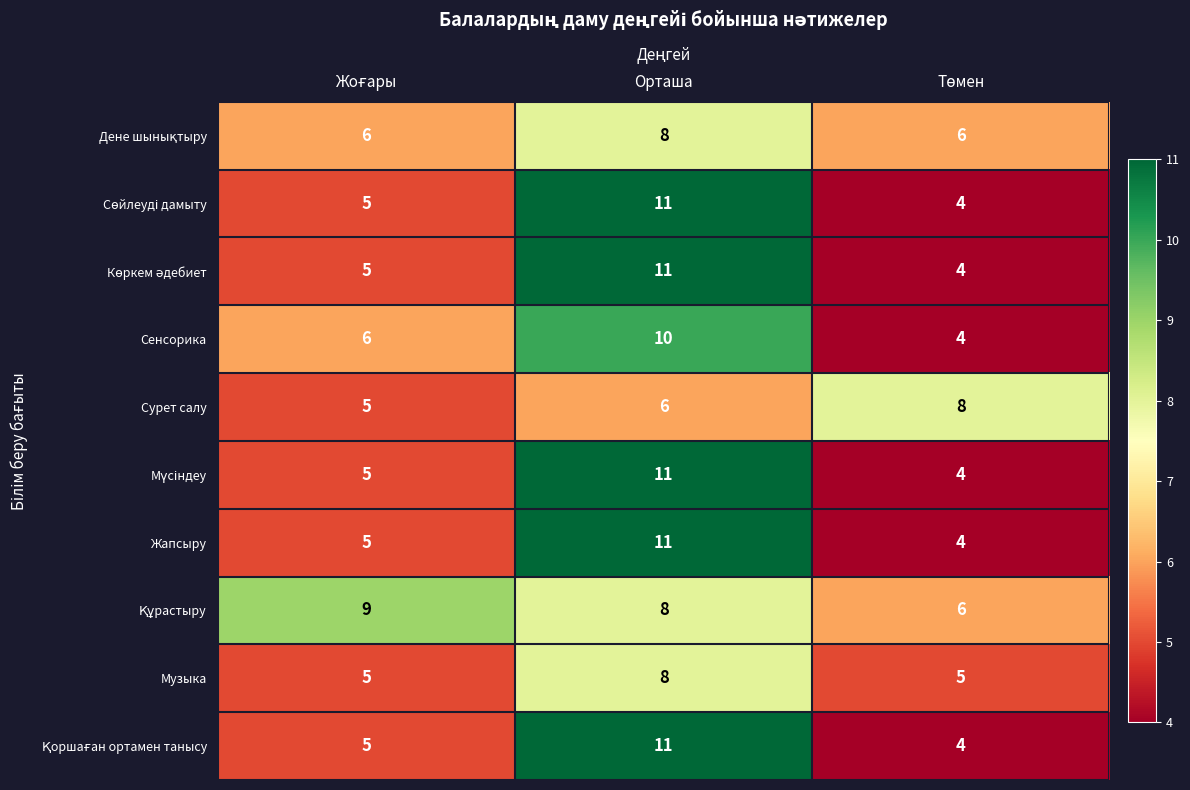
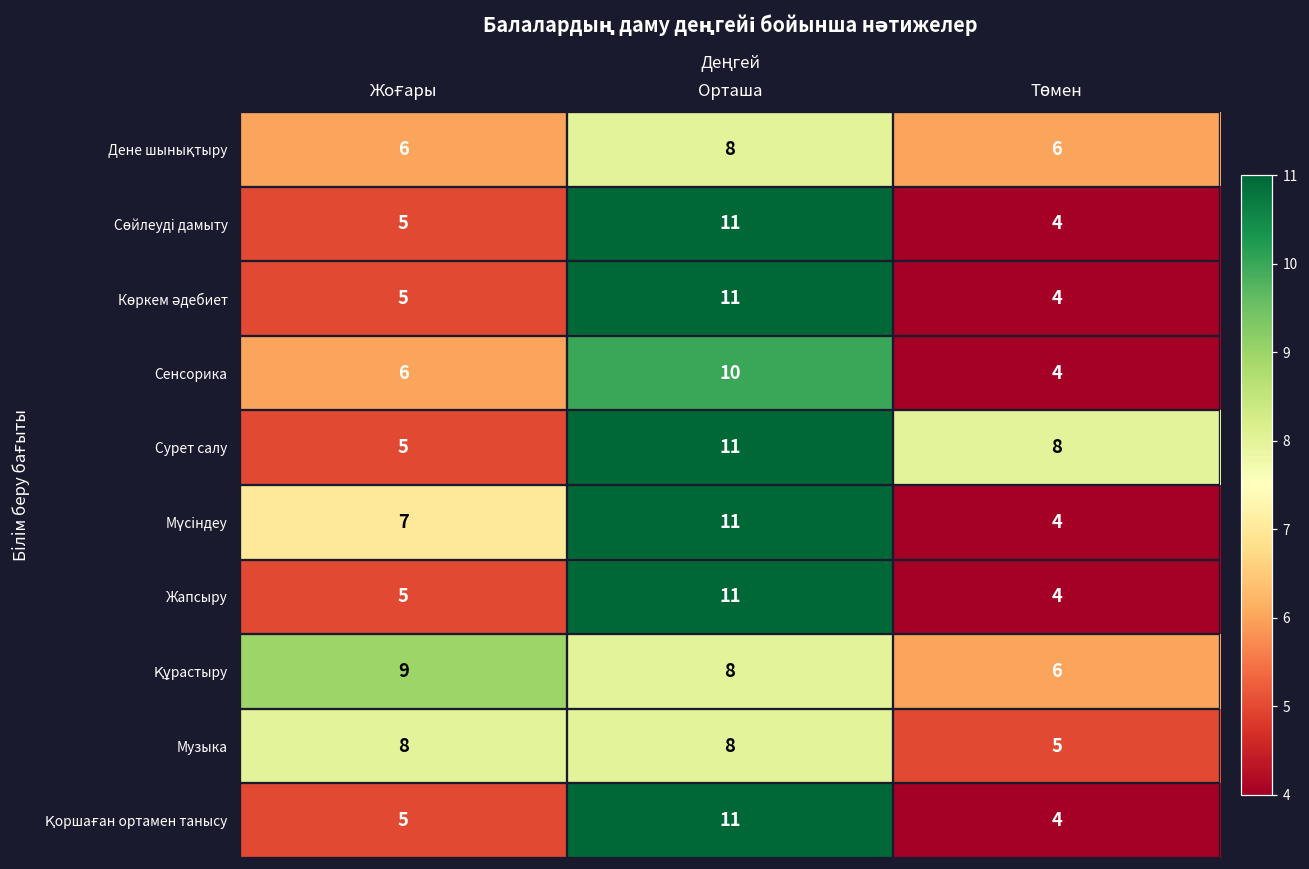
  {
    "Дене шынықтыру": {
      "Жоғары": 6,
      "Орташа": 8,
      "Төмен": 6
    },
    "Сөйлеуді дамыту": {
      "Жоғары": 5,
      "Орташа": 11,
      "Төмен": 4
    },
    "Көркем әдебиет": {
      "Жоғары": 5,
      "Орташа": 11,
      "Төмен": 4
    },
    "Сенсорика": {
      "Жоғары": 6,
      "Орташа": 10,
      "Төмен": 4
    },
    "Сурет салу": {
      "Жоғары": 5,
-     "Орташа": 6,
+     "Орташа": 11,
      "Төмен": 8
    },
    "Мүсіндеу": {
-     "Жоғары": 5,
+     "Жоғары": 7,
      "Орташа": 11,
      "Төмен": 4
    },
    "Жапсыру": {
      "Жоғары": 5,
      "Орташа": 11,
      "Төмен": 4
    },
    "Құрастыру": {
      "Жоғары": 9,
      "Орташа": 8,
      "Төмен": 6
    },
    "Музыка": {
-     "Жоғары": 5,
+     "Жоғары": 8,
      "Орташа": 8,
      "Төмен": 5
    },
    "Қоршаған ортамен танысу": {
      "Жоғары": 5,
      "Орташа": 11,
      "Төмен": 4
    }
  }
